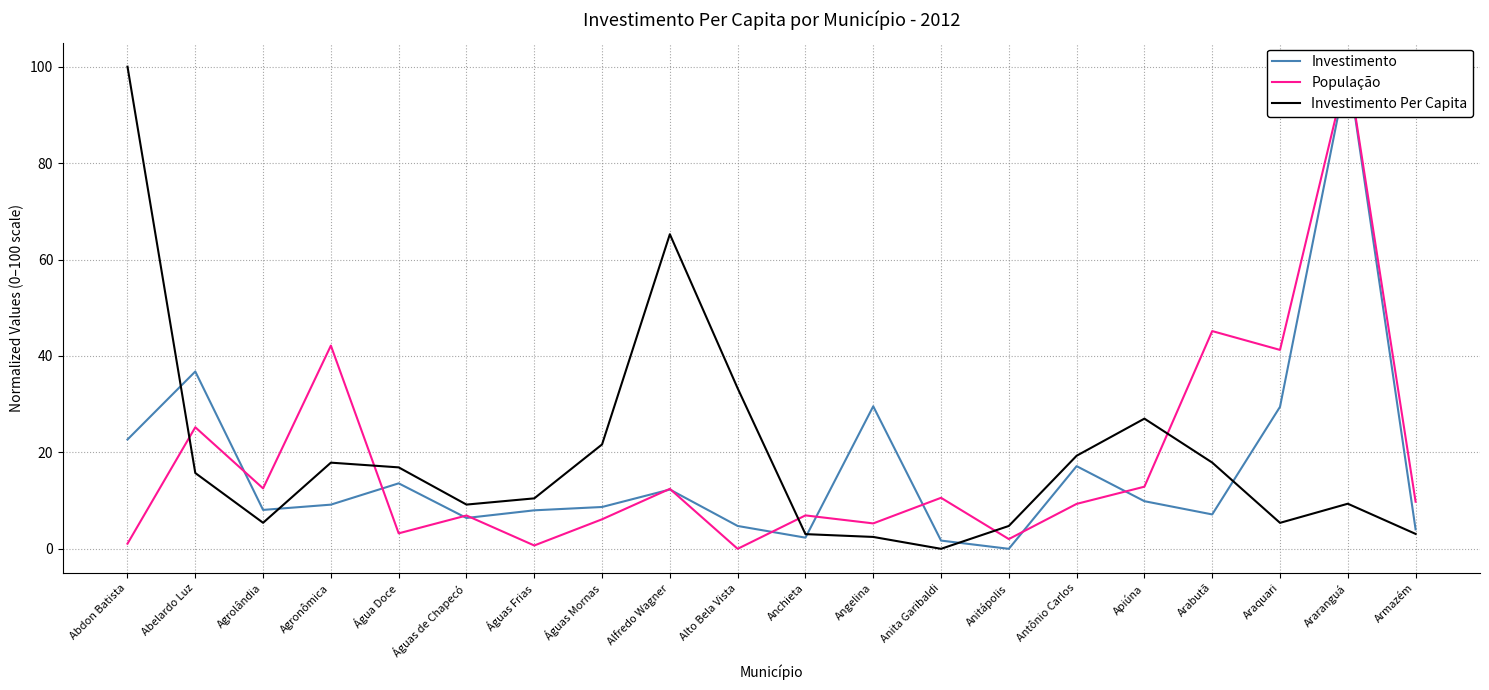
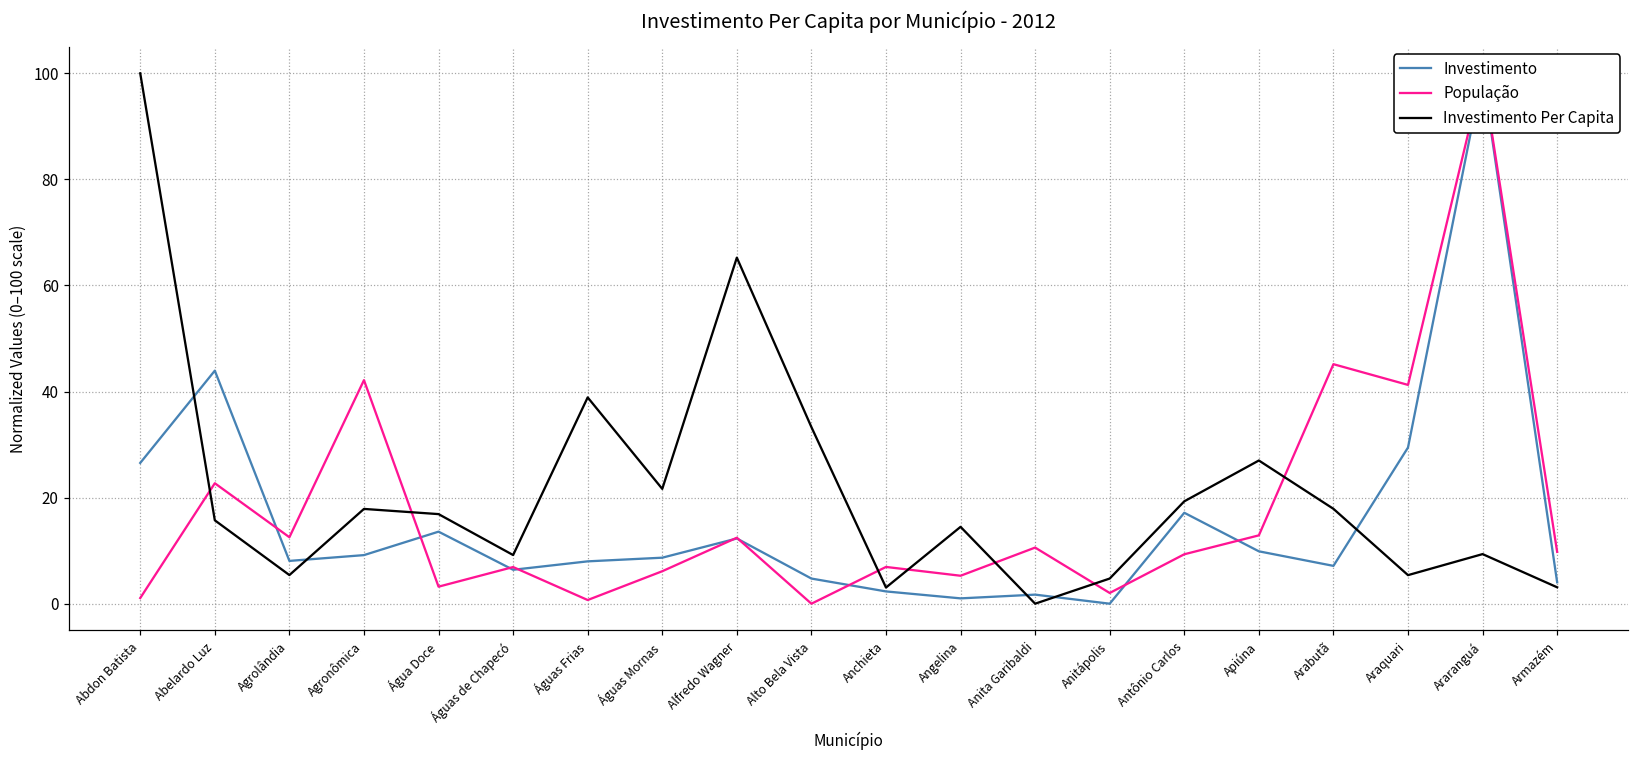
  {
    "Investimento": {
-     "Abdon Batista": 23,
-     "Abelardo Luz": 37,
+     "Abdon Batista": 27,
+     "Abelardo Luz": 44,
      "Agrolândia": 8,
      "Agronômica": 9,
      "Água Doce": 14,
      "Águas Frias": 8,
      "Águas Mornas": 9,
      "Alto Bela Vista": 5,
      "Anchieta": 2,
-     "Angelina": 30,
+     "Angelina": 1,
      "Anita Garibaldi": 2,
      "Anitápolis": 0,
      "Antônio Carlos": 17,
      "Apiúna": 10,
      "Arabutã": 7,
      "Araquari": 29,
      "Armazém": 4
    },
    "População": {
      "Abdon Batista": 1,
-     "Abelardo Luz": 25,
+     "Abelardo Luz": 23,
      "Agrolândia": 13,
      "Agronômica": 42,
      "Água Doce": 3,
      "Águas Frias": 1,
      "Águas Mornas": 6,
      "Alto Bela Vista": 0,
      "Anchieta": 7,
      "Angelina": 5,
      "Anita Garibaldi": 11,
      "Anitápolis": 2,
      "Antônio Carlos": 9,
      "Apiúna": 13,
      "Arabutã": 45,
      "Araquari": 41,
      "Armazém": 10
    },
    "Investimento Per Capita": {
      "Abdon Batista": 100,
      "Abelardo Luz": 16,
      "Agrolândia": 5,
      "Agronômica": 18,
      "Água Doce": 17,
      "Águas de Chapecó": 9,
-     "Águas Frias": 10,
+     "Águas Frias": 39,
      "Águas Mornas": 22,
      "Alfredo Wagner": 65,
      "Alto Bela Vista": 33,
      "Anchieta": 3,
-     "Angelina": 2,
+     "Angelina": 14,
      "Anita Garibaldi": 0,
      "Anitápolis": 5,
      "Antônio Carlos": 19,
      "Apiúna": 27,
      "Arabutã": 18,
      "Araquari": 5,
      "Araranguá": 9,
      "Armazém": 3
    }
  }
